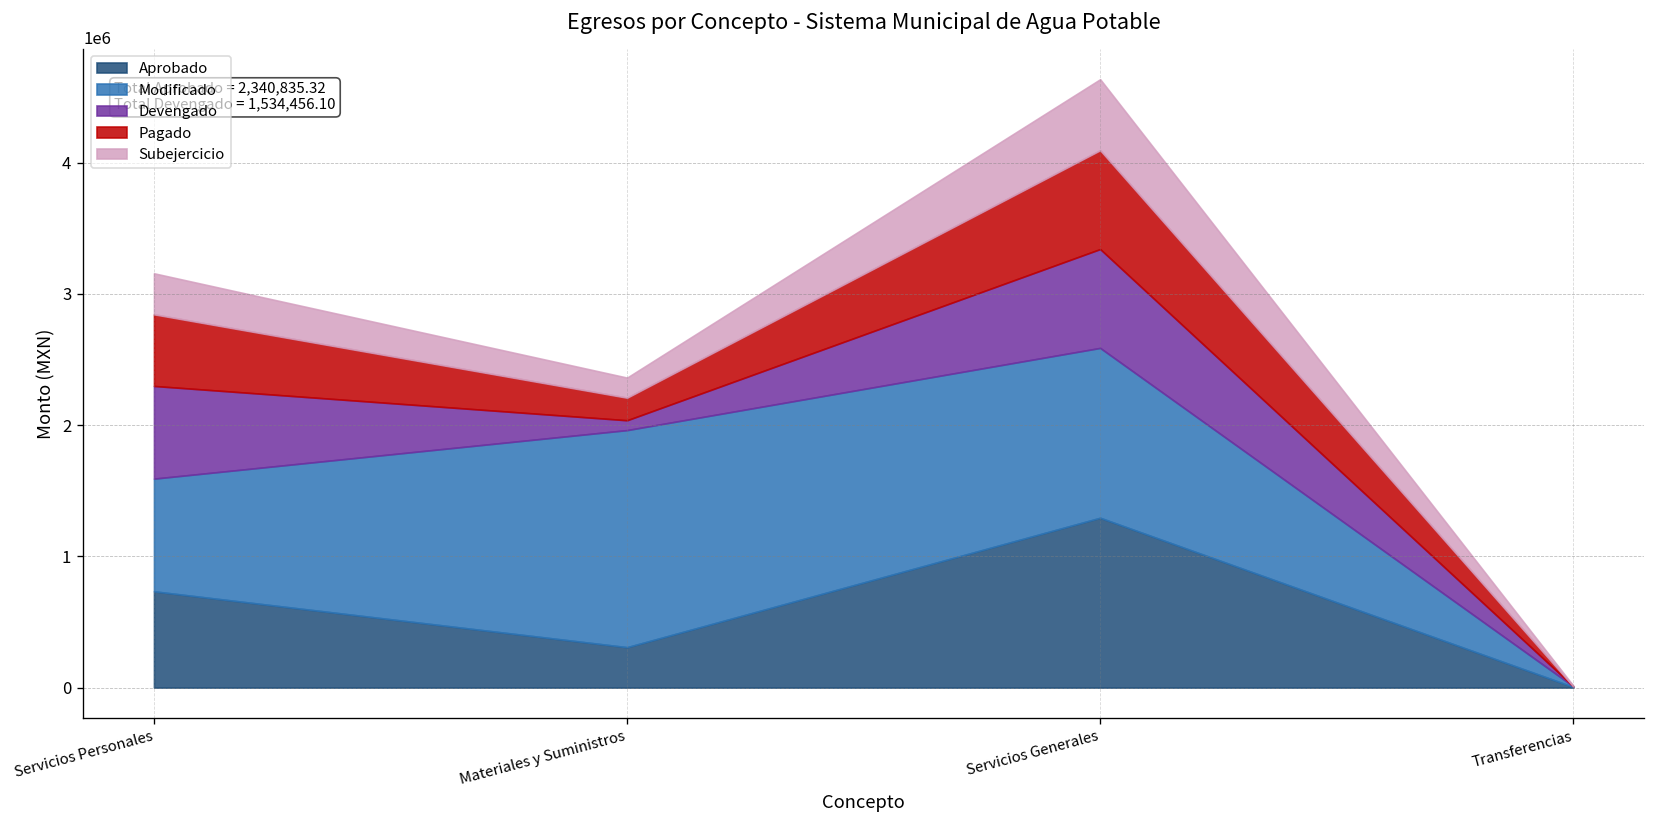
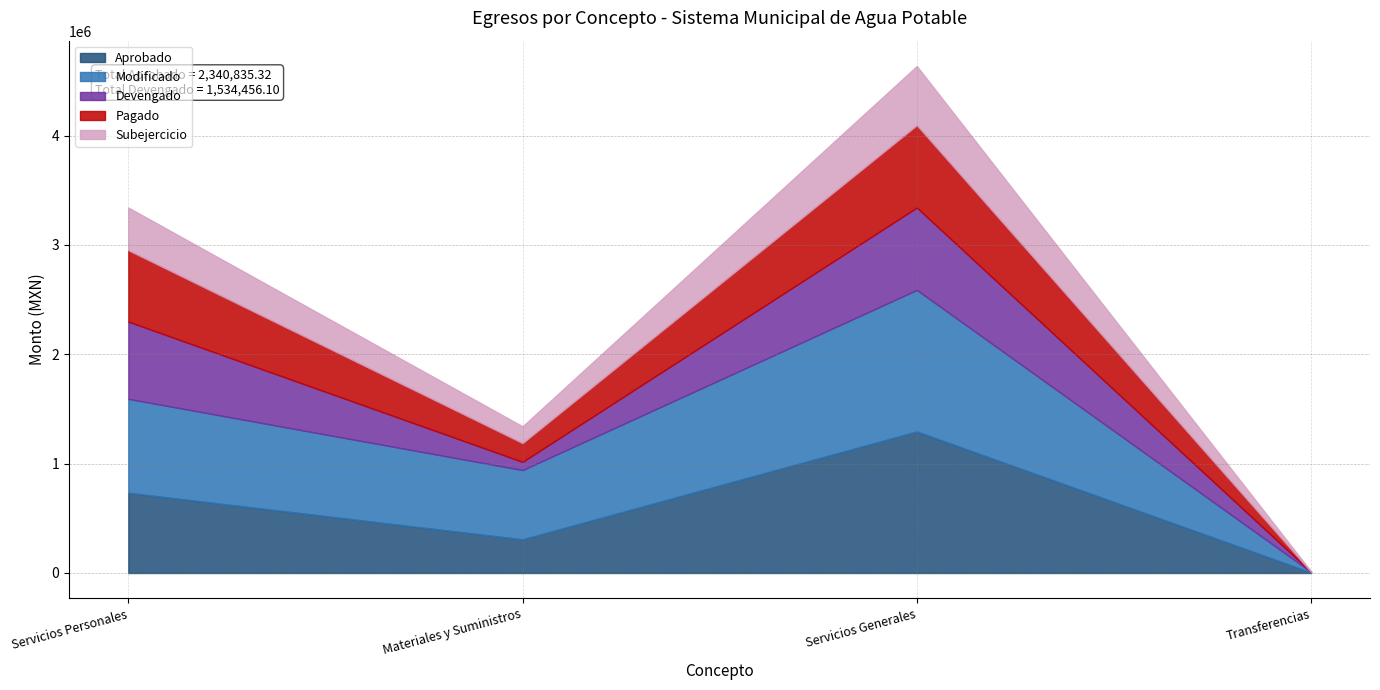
  {
    "Aprobado": {
      "Servicios Personales": 730000,
      "Materiales y Suministros": 310000,
      "Servicios Generales": 1290000
    },
    "Modificado": {
      "Servicios Personales": 860000,
-     "Materiales y Suministros": 1650000,
+     "Materiales y Suministros": 630000,
      "Servicios Generales": 1290000
    },
    "Devengado": {
      "Servicios Personales": 710000,
      "Materiales y Suministros": 80000,
      "Servicios Generales": 750000
    },
    "Pagado": {
-     "Servicios Personales": 550000,
+     "Servicios Personales": 650000,
      "Materiales y Suministros": 170000,
      "Servicios Generales": 750000
    },
    "Subejercicio": {
-     "Servicios Personales": 310000,
+     "Servicios Personales": 390000,
      "Materiales y Suministros": 150000,
      "Servicios Generales": 540000
    }
  }
